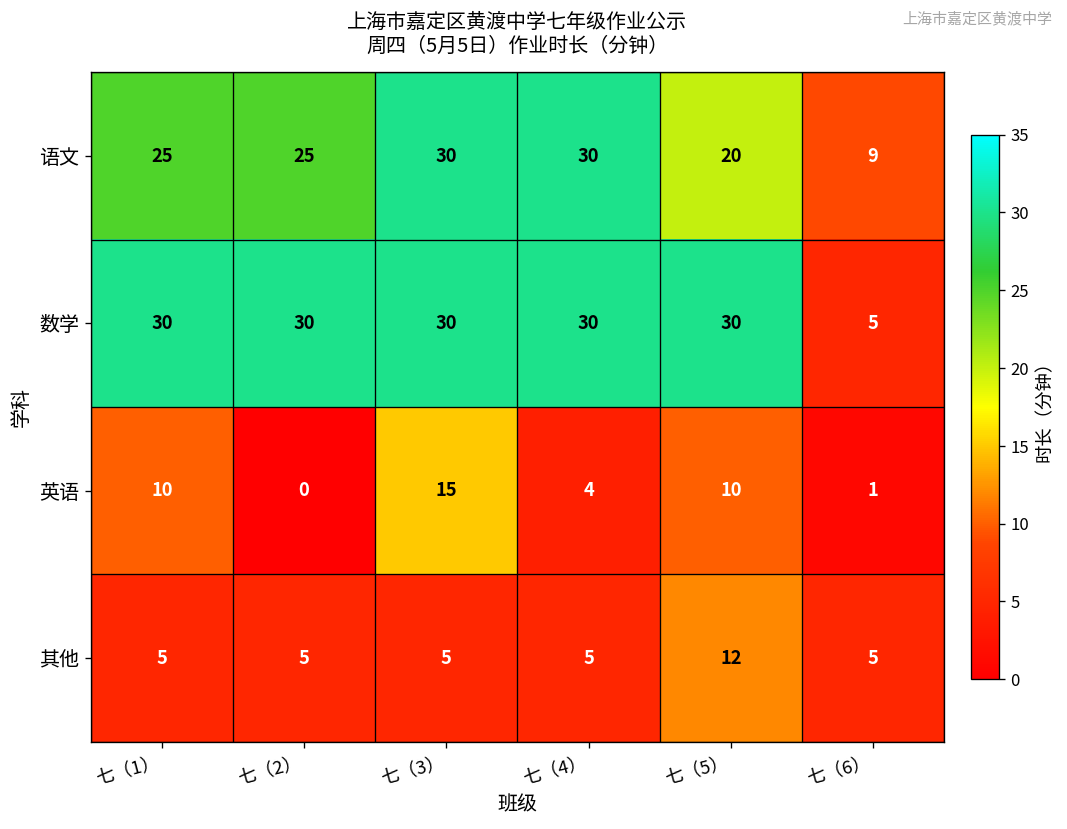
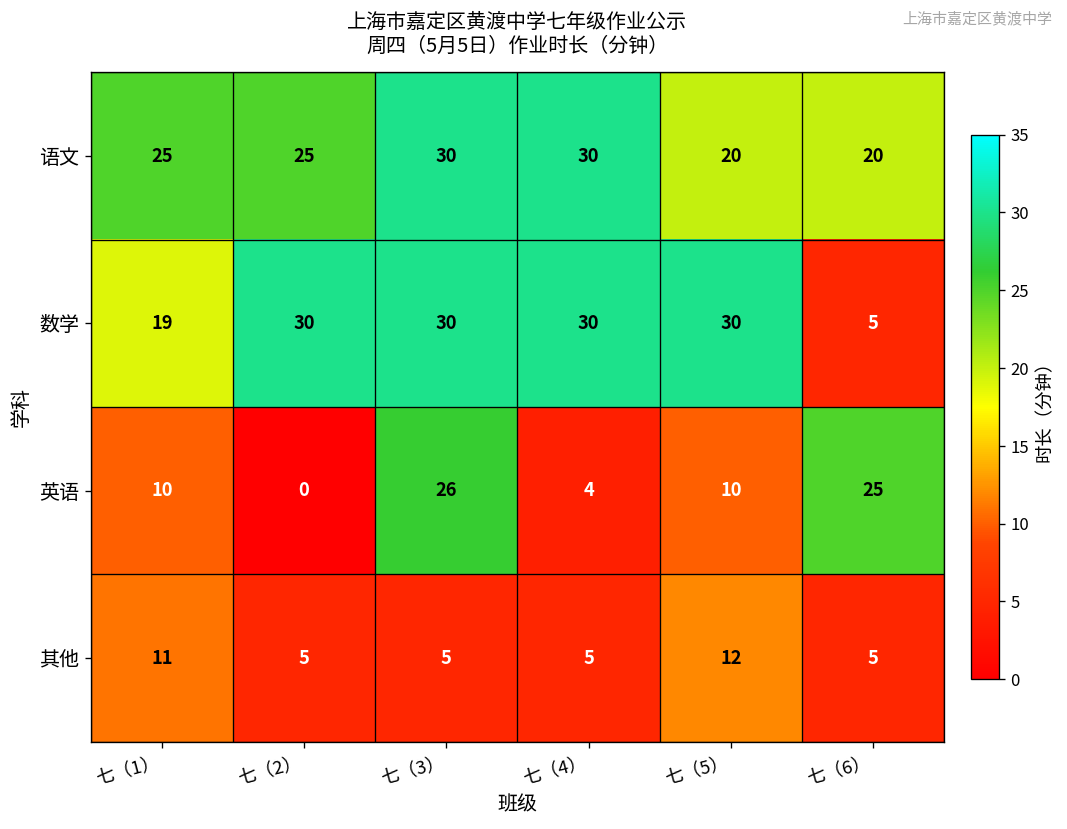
  {
    "语文": {
      "七（1）": 25,
      "七（2）": 25,
      "七（3）": 30,
      "七（4）": 30,
      "七（5）": 20,
-     "七（6）": 9
+     "七（6）": 20
    },
    "数学": {
-     "七（1）": 30,
+     "七（1）": 19,
      "七（2）": 30,
      "七（3）": 30,
      "七（4）": 30,
      "七（5）": 30,
      "七（6）": 5
    },
    "英语": {
      "七（1）": 10,
      "七（2）": 0,
-     "七（3）": 15,
+     "七（3）": 26,
      "七（4）": 4,
      "七（5）": 10,
-     "七（6）": 1
+     "七（6）": 25
    },
    "其他": {
-     "七（1）": 5,
+     "七（1）": 11,
      "七（2）": 5,
      "七（3）": 5,
      "七（4）": 5,
      "七（5）": 12,
      "七（6）": 5
    }
  }
